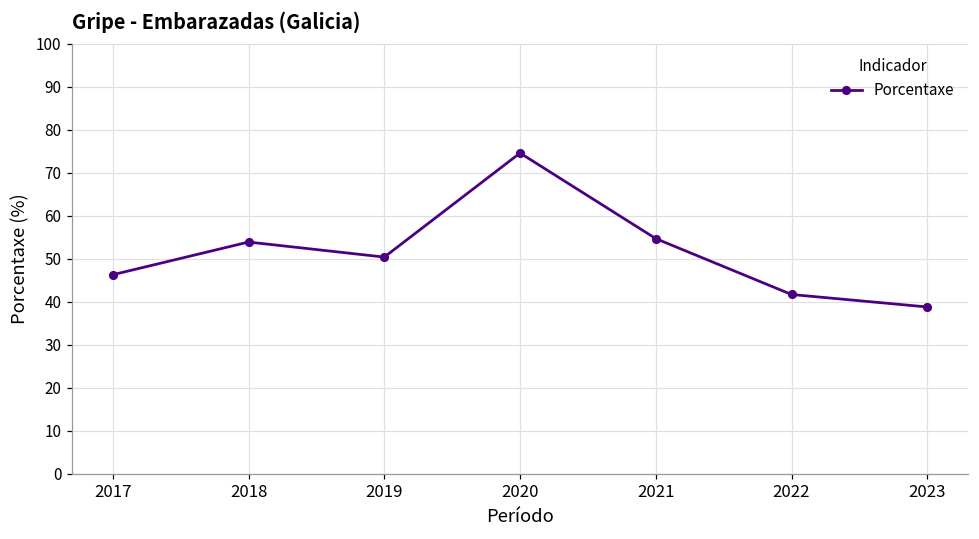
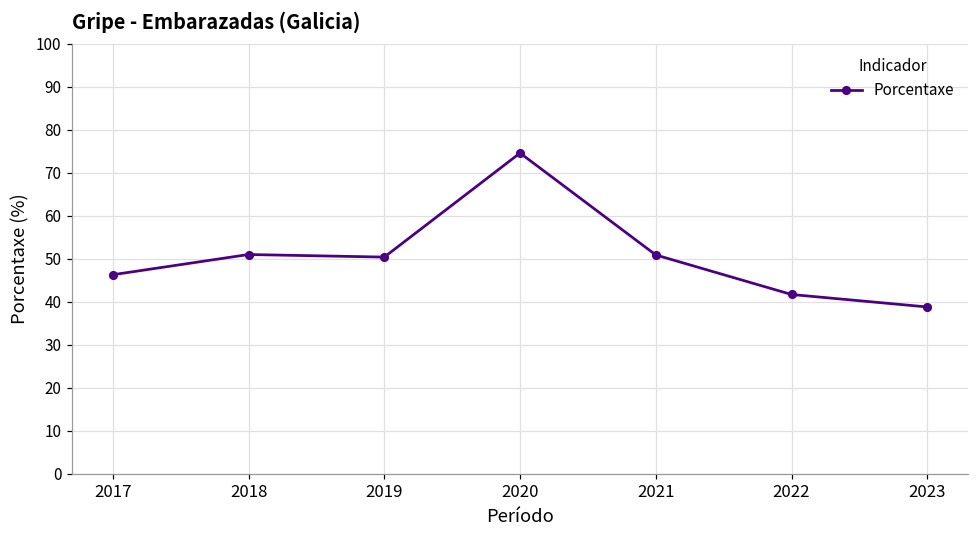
  {
    "2017": 46,
-   "2018": 54,
+   "2018": 51,
    "2019": 50,
    "2020": 75,
-   "2021": 55,
+   "2021": 51,
    "2022": 42,
    "2023": 39
  }
